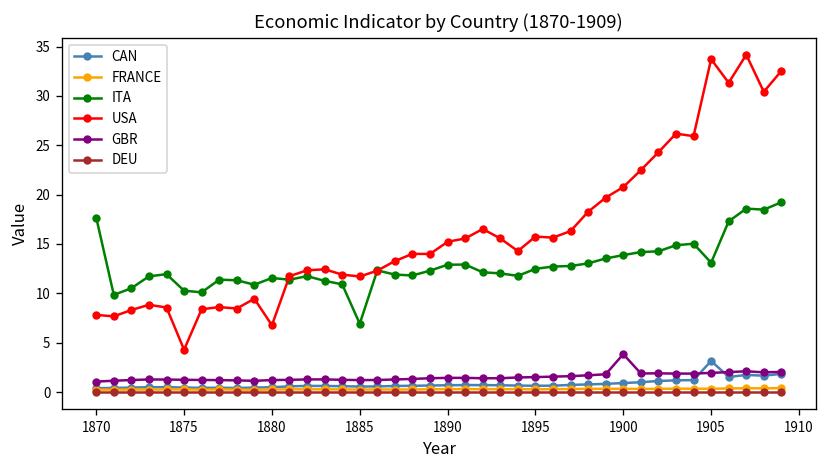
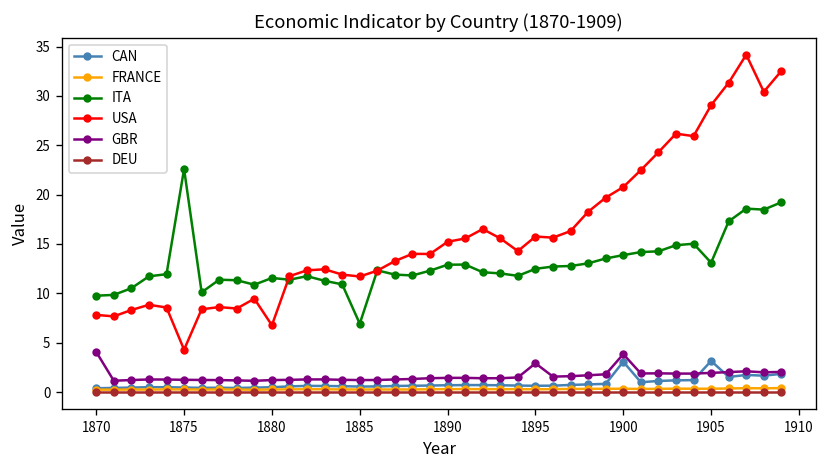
  {
    "CAN": {
      "1890": 1,
      "1895": 1,
-     "1900": 1,
+     "1900": 3,
      "1905": 3
    },
    "FRANCE": {
      "1900": 0,
      "1905": 0
    },
    "ITA": {
-     "1870": 18,
-     "1875": 10,
+     "1870": 10,
+     "1875": 23,
      "1880": 12,
      "1885": 7,
      "1890": 13,
      "1895": 12,
      "1900": 14,
      "1905": 13
    },
    "USA": {
      "1870": 8,
      "1875": 4,
      "1880": 7,
      "1885": 12,
      "1890": 15,
      "1895": 16,
      "1900": 21,
-     "1905": 34
+     "1905": 29
    },
    "GBR": {
-     "1870": 1,
+     "1870": 4,
      "1875": 1,
      "1880": 1,
      "1885": 1,
      "1890": 1,
-     "1895": 2,
+     "1895": 3,
      "1900": 4,
      "1905": 2
    },
    "DEU": {
      "1900": 0,
      "1905": 0
    }
  }
